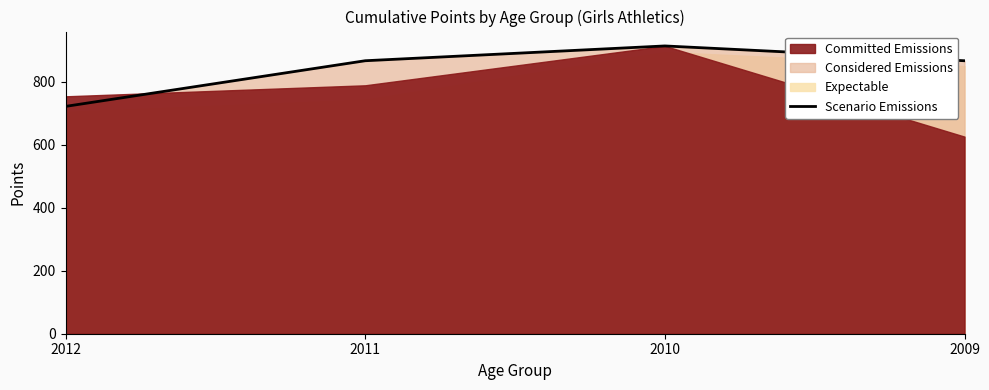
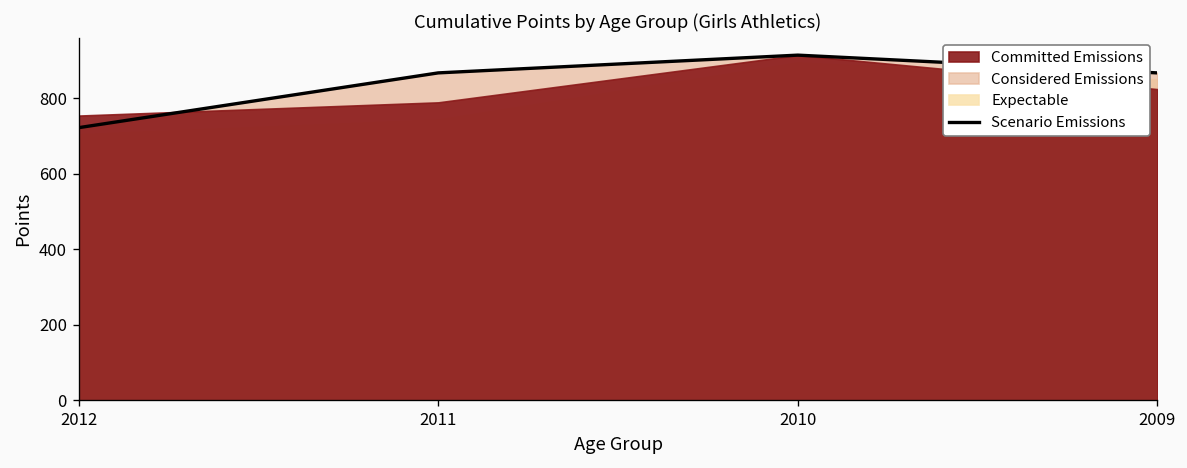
  {
    "Committed Emissions": {
      "2012": 750,
      "2011": 790,
-     "2009": 630
+     "2009": 820
    }
  }
